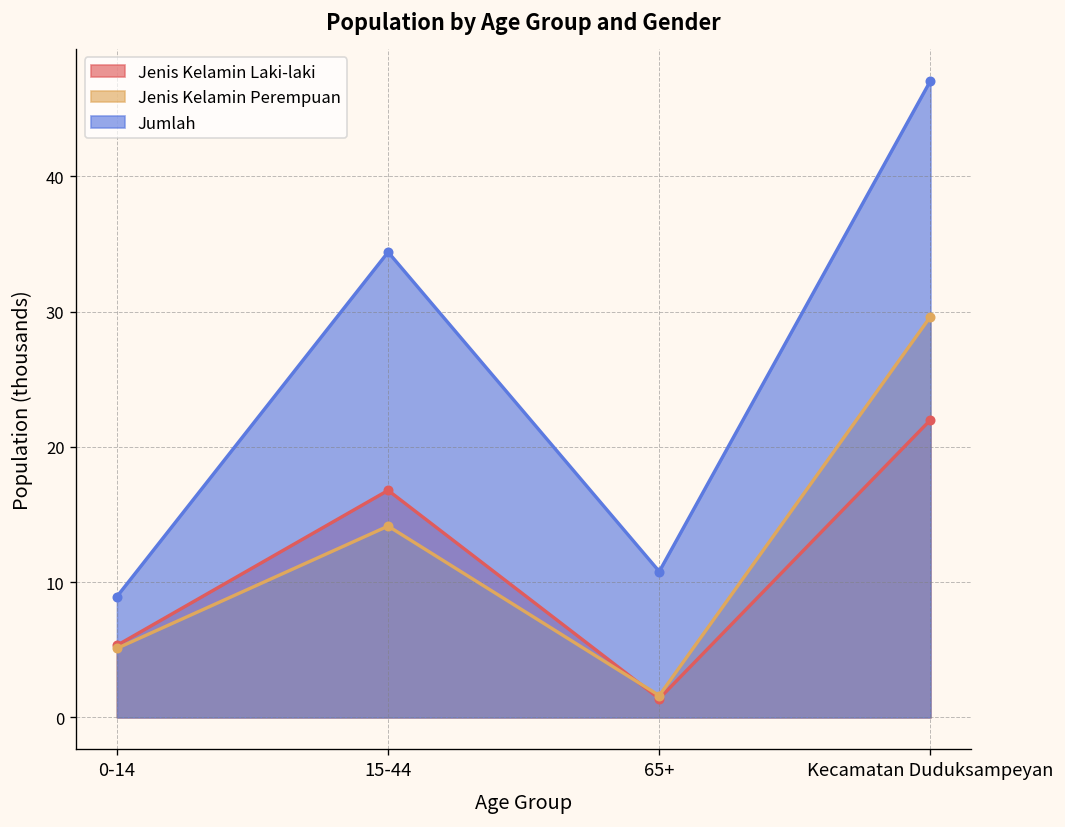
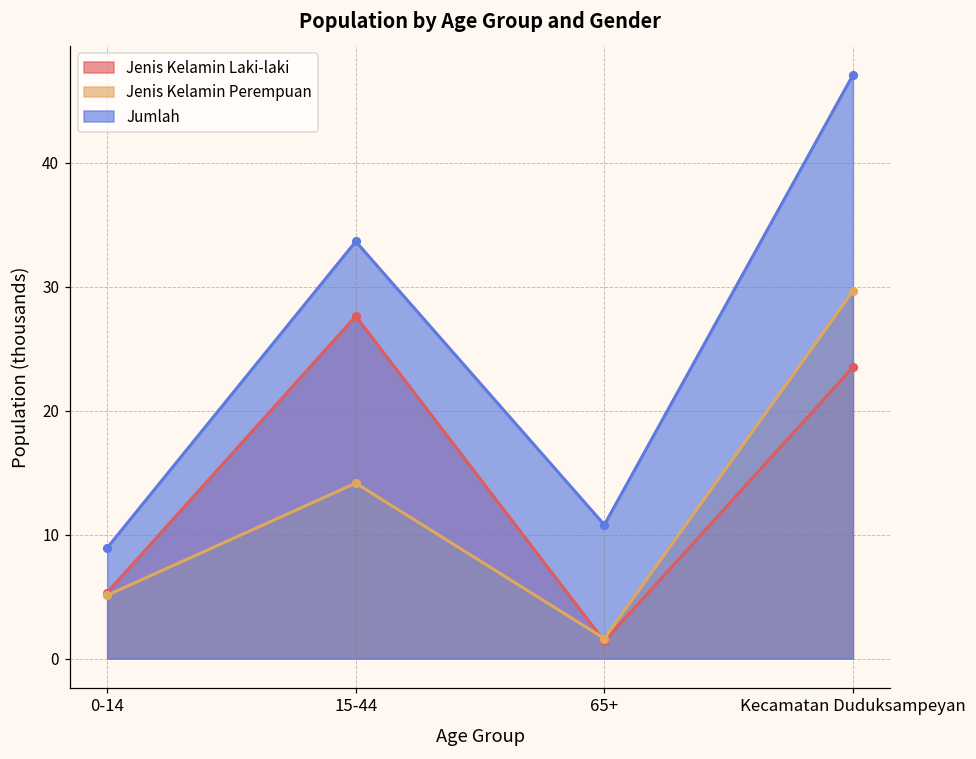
  {
    "Jenis Kelamin Laki-laki": {
-     "15-44": 16.8,
-     "Kecamatan Duduksampeyan": 22.0
+     "15-44": 27.6,
+     "Kecamatan Duduksampeyan": 23.5
    },
    "Jenis Kelamin Perempuan": {
      "15-44": 14.1,
      "Kecamatan Duduksampeyan": 29.6
    },
    "Jumlah": {
      "0-14": 8.9,
-     "15-44": 34.4,
+     "15-44": 33.6,
      "65+": 10.8,
      "Kecamatan Duduksampeyan": 47.1
    }
  }
